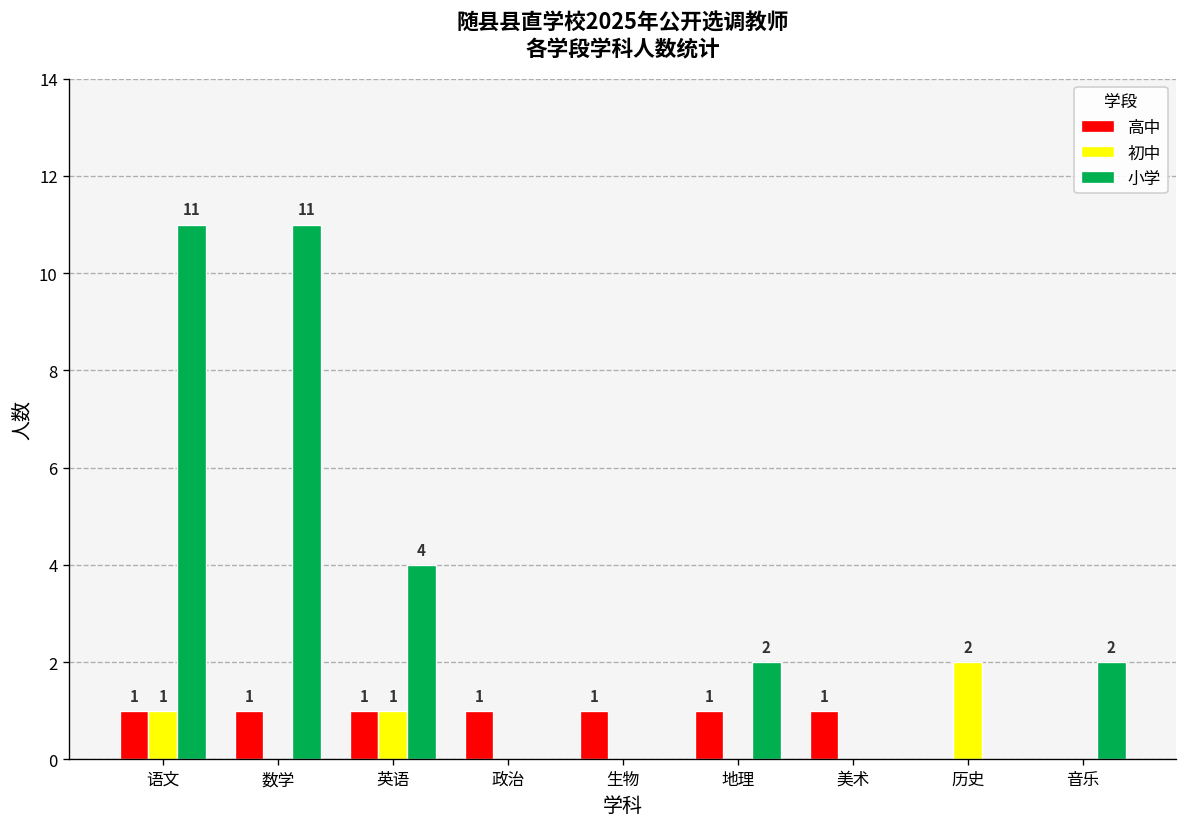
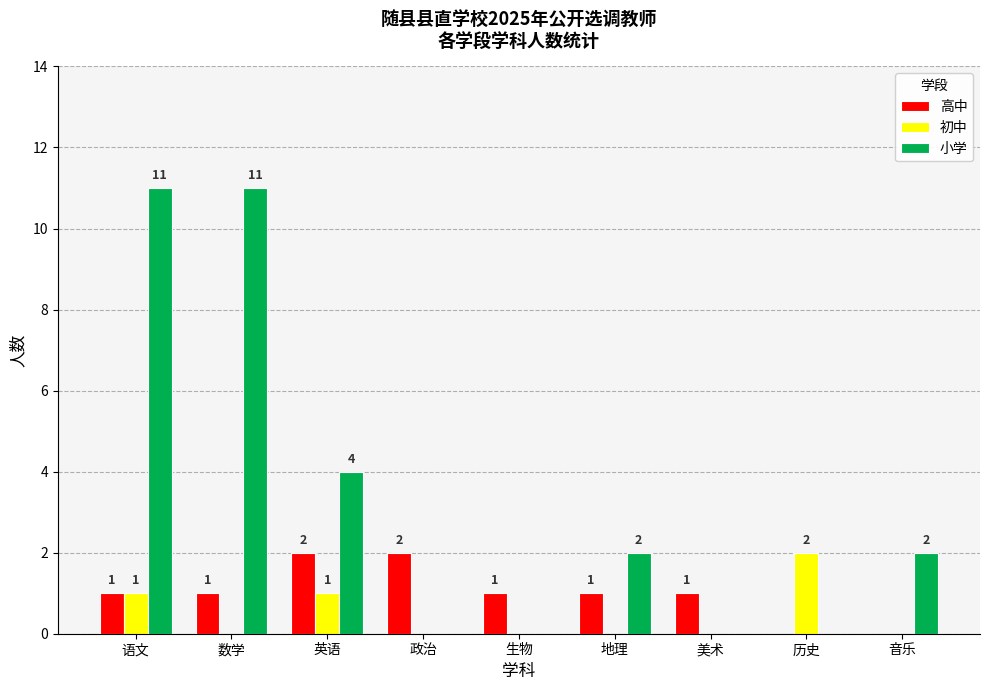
  {
    "高中": {
      "语文": 1,
      "数学": 1,
-     "英语": 1,
-     "政治": 1,
+     "英语": 2,
+     "政治": 2,
      "生物": 1,
      "地理": 1,
      "美术": 1
    },
    "初中": {
      "语文": 1,
      "英语": 1,
      "历史": 2
    },
    "小学": {
      "语文": 11,
      "数学": 11,
      "英语": 4,
      "地理": 2,
      "音乐": 2
    }
  }
